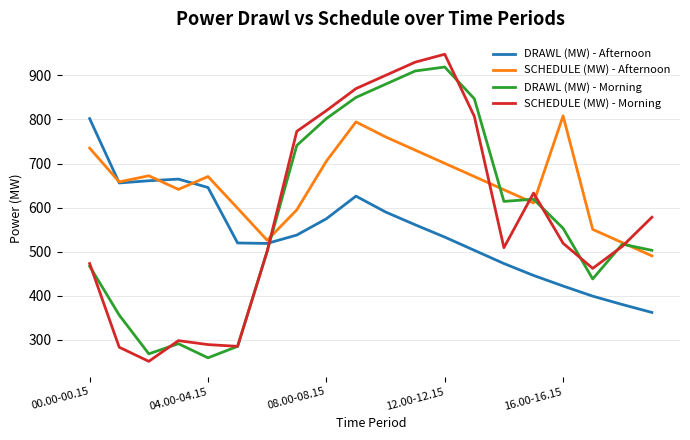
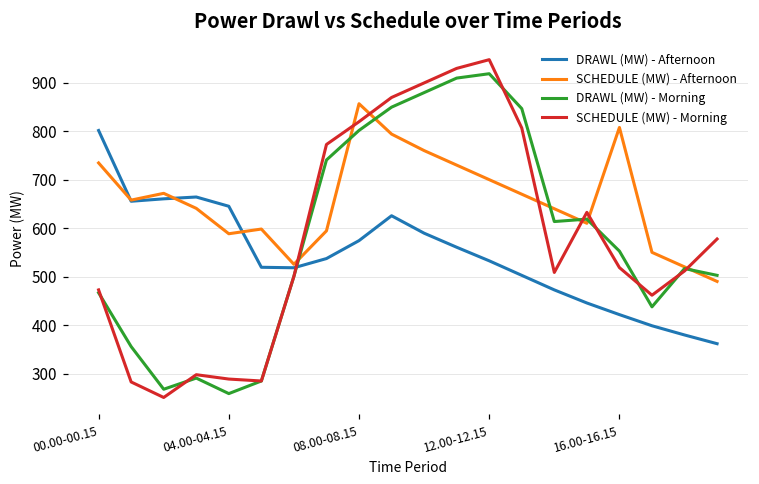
  {
    "DRAWL (MW) - Afternoon": {
      "00.00-00.15": 800,
      "04.00-04.15": 650,
      "08.00-08.15": 570,
      "12.00-12.15": 530,
      "16.00-16.15": 420
    },
    "SCHEDULE (MW) - Afternoon": {
      "00.00-00.15": 730,
-     "04.00-04.15": 670,
-     "08.00-08.15": 710,
+     "04.00-04.15": 590,
+     "08.00-08.15": 860,
      "12.00-12.15": 700,
      "16.00-16.15": 810
    },
    "DRAWL (MW) - Morning": {
      "00.00-00.15": 470,
      "04.00-04.15": 260,
      "08.00-08.15": 800,
      "12.00-12.15": 920,
      "16.00-16.15": 550
    },
    "SCHEDULE (MW) - Morning": {
      "00.00-00.15": 470,
      "04.00-04.15": 290,
      "08.00-08.15": 820,
      "12.00-12.15": 950,
      "16.00-16.15": 520
    }
  }
